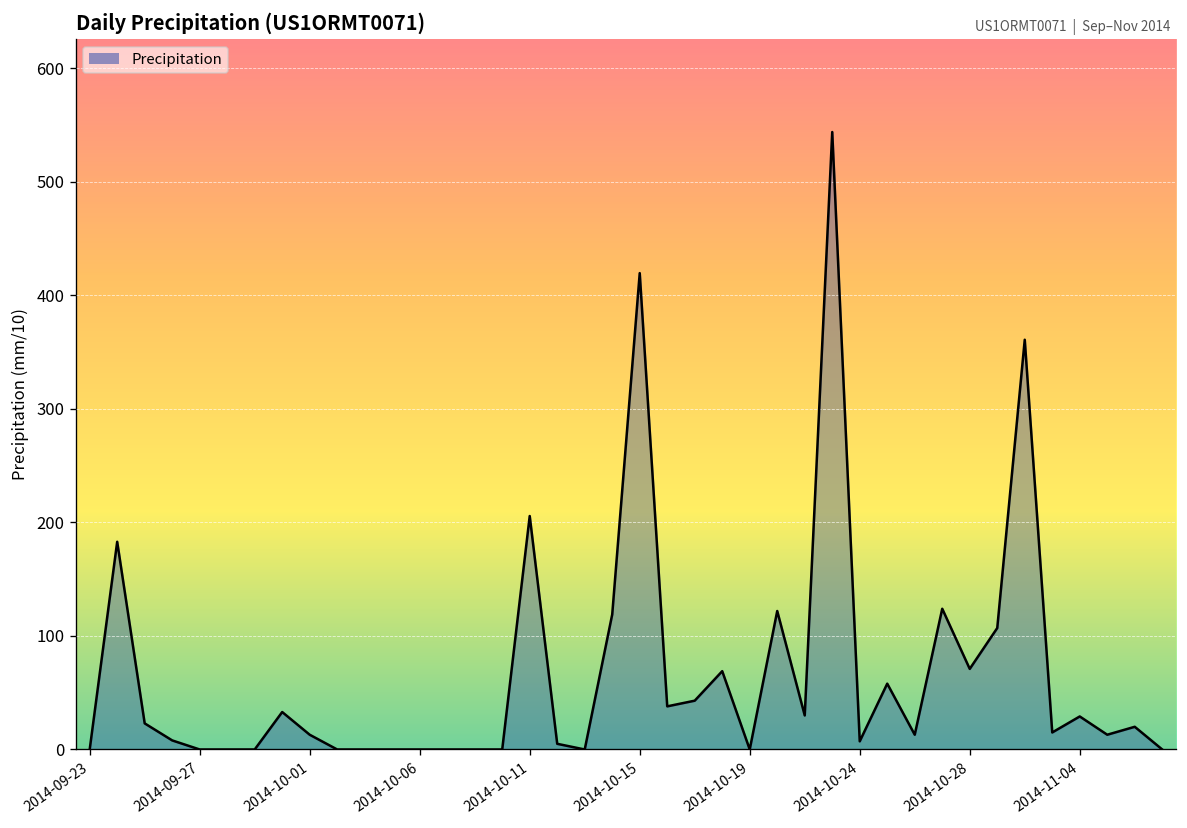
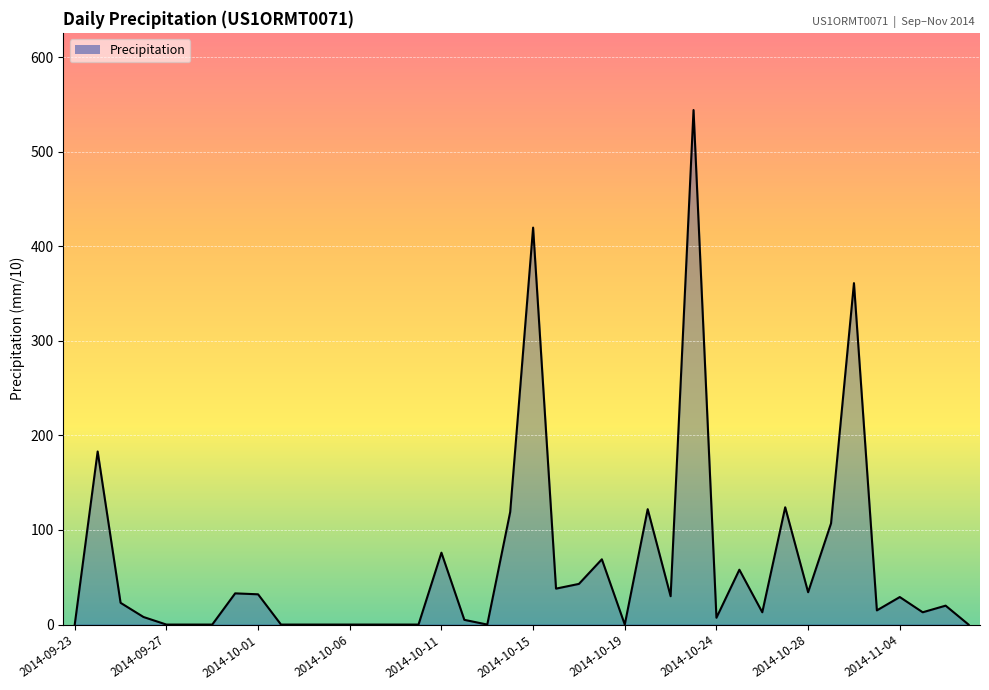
  {
    "2014-09-23": 0,
    "2014-09-27": 0,
-   "2014-10-01": 10,
+   "2014-10-01": 30,
    "2014-10-06": 0,
-   "2014-10-11": 210,
+   "2014-10-11": 80,
    "2014-10-15": 420,
    "2014-10-19": 0,
    "2014-10-24": 10,
-   "2014-10-28": 70,
+   "2014-10-28": 30,
    "2014-11-04": 30
  }
